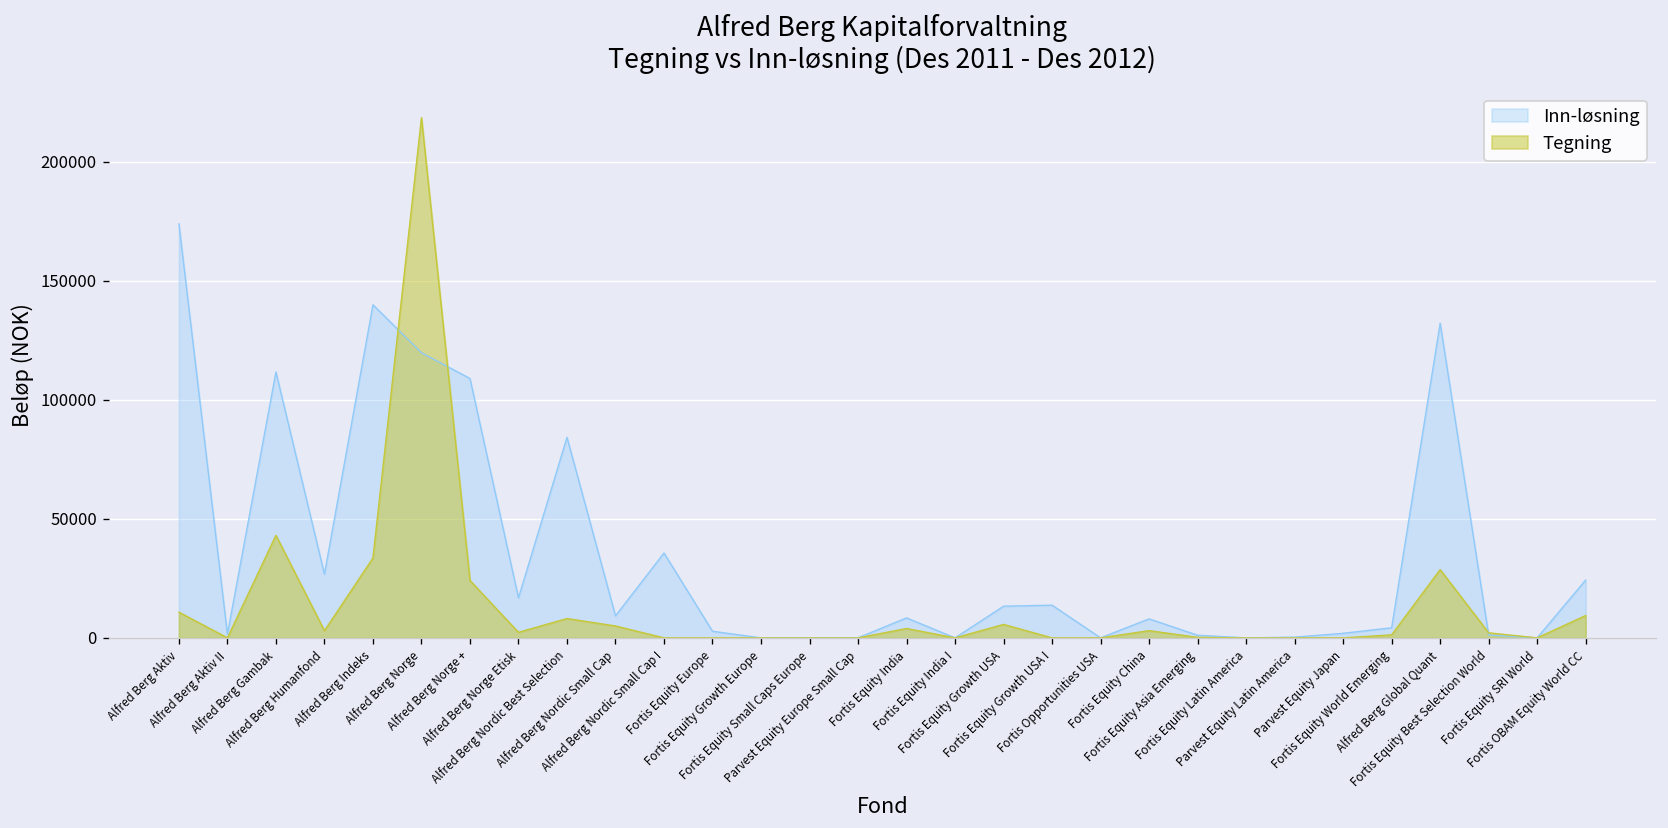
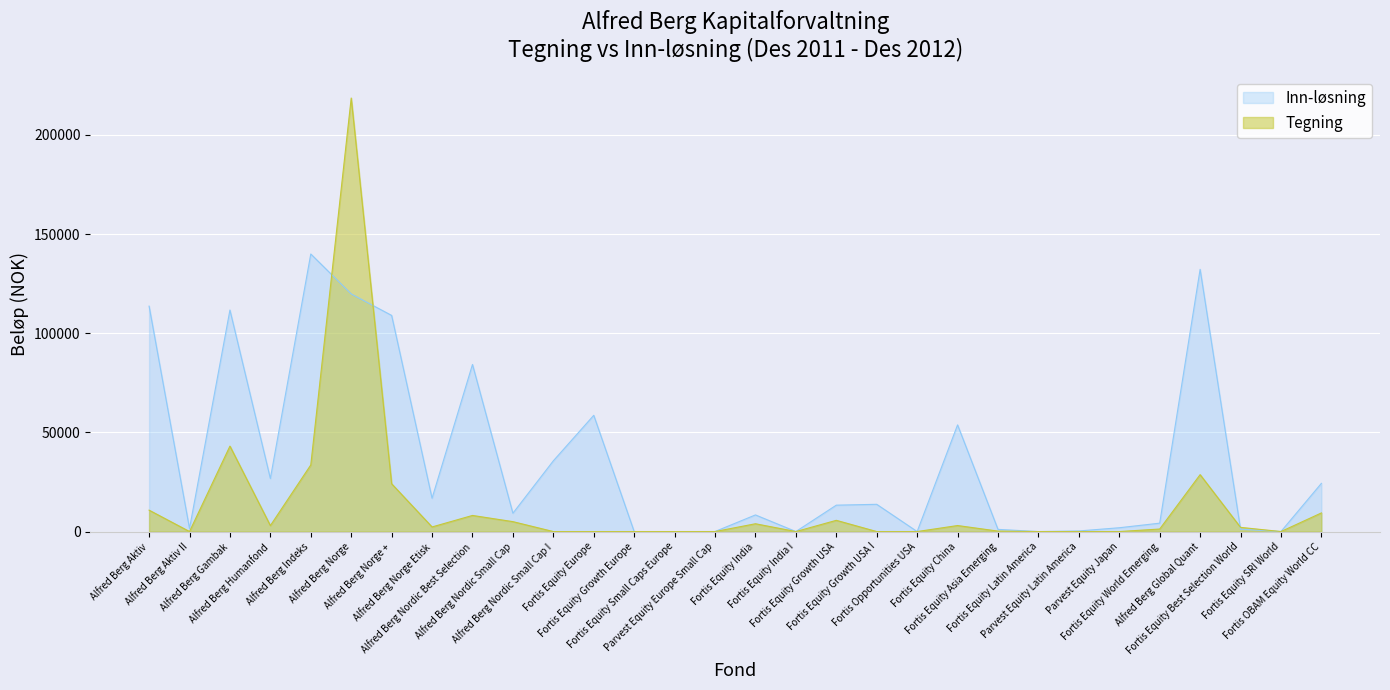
  {
    "Inn-løsning": {
-     "Alfred Berg Aktiv": 174000,
+     "Alfred Berg Aktiv": 114000,
      "Alfred Berg Aktiv II": 2000,
      "Alfred Berg Gambak": 112000,
      "Alfred Berg Humanfond": 27000,
      "Alfred Berg Indeks": 140000,
      "Alfred Berg Norge": 120000,
      "Alfred Berg Norge +": 109000,
      "Alfred Berg Norge Etisk": 17000,
      "Alfred Berg Nordic Best Selection": 84000,
      "Alfred Berg Nordic Small Cap": 9000,
      "Alfred Berg Nordic Small Cap I": 36000,
-     "Fortis Equity Europe": 3000,
+     "Fortis Equity Europe": 59000,
      "Fortis Equity India": 8000,
      "Fortis Equity Growth USA": 13000,
      "Fortis Equity Growth USA I": 14000,
-     "Fortis Equity China": 8000,
+     "Fortis Equity China": 54000,
      "Parvest Equity Japan": 2000,
      "Fortis Equity World Emerging": 4000,
      "Alfred Berg Global Quant": 132000,
      "Fortis OBAM Equity World CC": 24000
    },
    "Tegning": {
      "Alfred Berg Aktiv": 11000,
      "Alfred Berg Aktiv II": 0,
      "Alfred Berg Gambak": 43000,
      "Alfred Berg Humanfond": 3000,
      "Alfred Berg Indeks": 34000,
      "Alfred Berg Norge": 219000,
      "Alfred Berg Norge +": 24000,
      "Alfred Berg Norge Etisk": 2000,
      "Alfred Berg Nordic Best Selection": 8000,
      "Alfred Berg Nordic Small Cap": 5000,
      "Alfred Berg Nordic Small Cap I": 0,
      "Fortis Equity Europe": 0,
      "Fortis Equity India": 4000,
      "Fortis Equity Growth USA": 6000,
      "Fortis Equity Growth USA I": 0,
      "Fortis Equity China": 3000,
      "Parvest Equity Japan": 0,
      "Fortis Equity World Emerging": 1000,
      "Alfred Berg Global Quant": 29000,
      "Fortis OBAM Equity World CC": 9000
    }
  }
